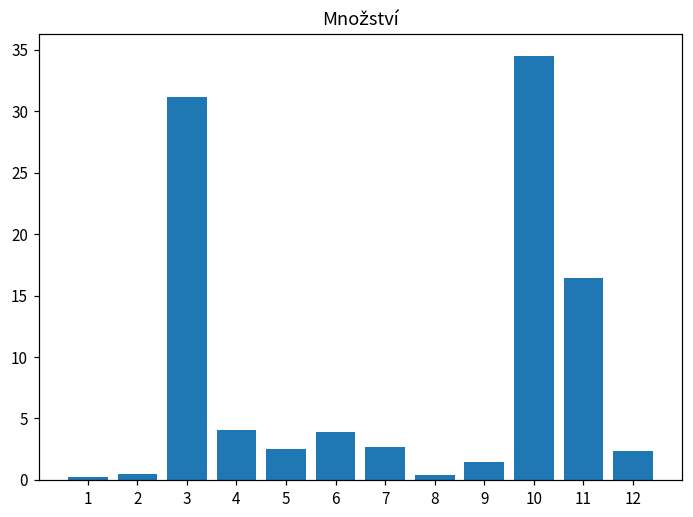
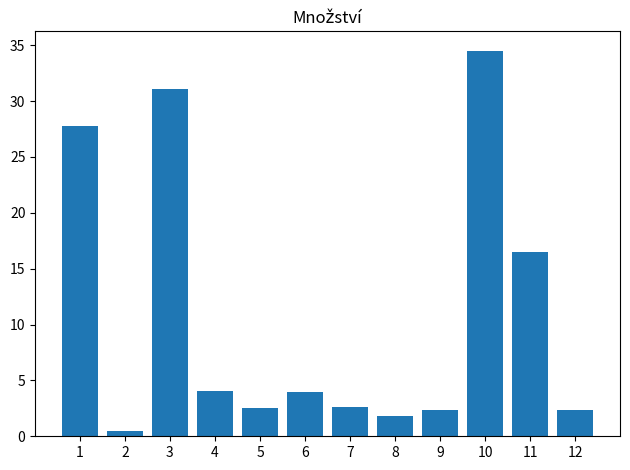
  {
-   "1": 0.2,
+   "1": 27.7,
    "2": 0.5,
    "3": 31.1,
    "4": 4.0,
    "5": 2.5,
    "6": 3.9,
    "7": 2.7,
-   "8": 0.4,
-   "9": 1.4,
+   "8": 1.8,
+   "9": 2.3,
    "10": 34.5,
    "11": 16.5,
    "12": 2.3
  }
